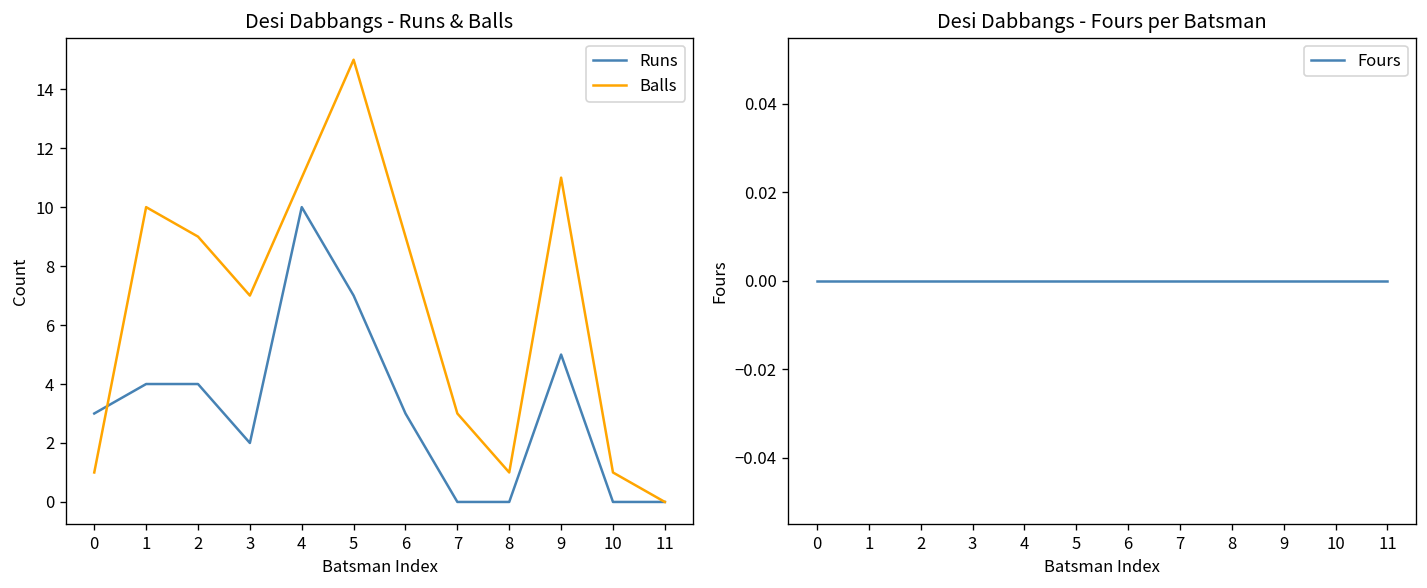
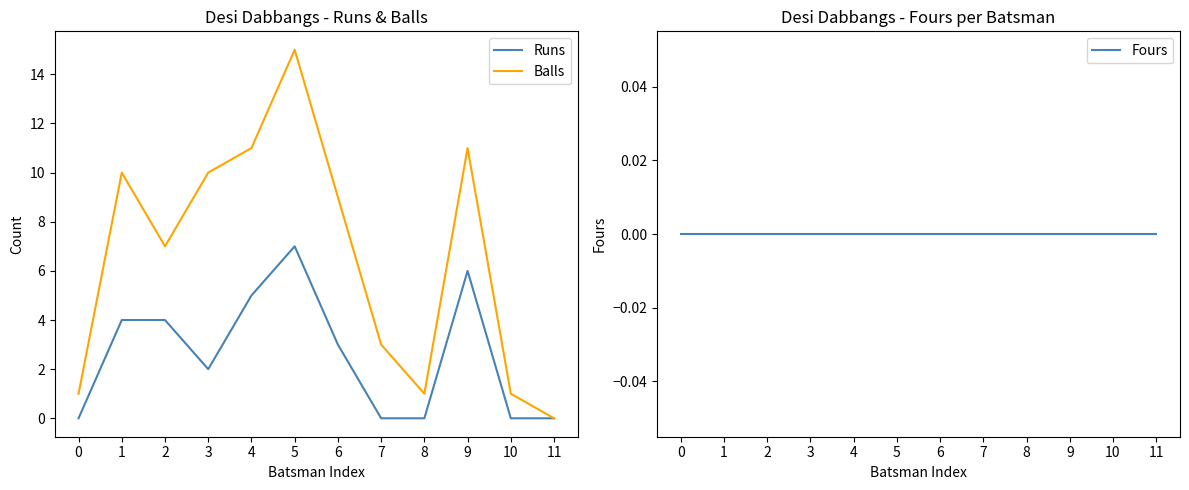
  {
    "Desi Dabbangs - Runs & Balls": {
      "Runs": {
-       "0": 3,
+       "0": 0,
        "1": 4,
        "2": 4,
        "3": 2,
-       "4": 10,
+       "4": 5,
        "5": 7,
        "6": 3,
        "7": 0,
        "8": 0,
-       "9": 5,
+       "9": 6,
        "10": 0
      },
      "Balls": {
        "0": 1,
        "1": 10,
-       "2": 9,
-       "3": 7,
+       "2": 7,
+       "3": 10,
        "4": 11,
        "5": 15,
        "6": 9,
        "7": 3,
        "8": 1,
        "9": 11,
        "10": 1
      }
    },
    "Desi Dabbangs - Fours per Batsman": {
      "0": 0.000,
      "1": 0.000,
      "2": 0.000,
      "3": 0.000,
      "4": 0.000,
      "5": 0.000,
      "6": 0.000,
      "7": 0.000,
      "8": 0.000,
      "9": 0.000,
      "10": 0.000,
      "11": 0.000
    }
  }
